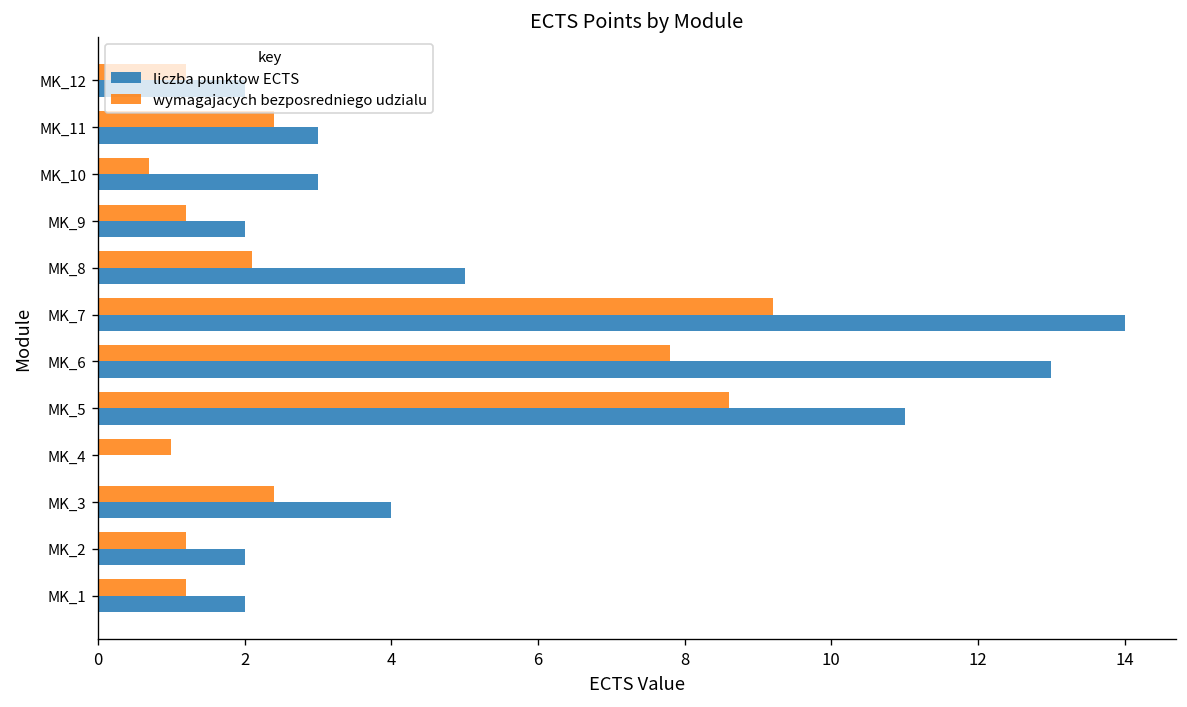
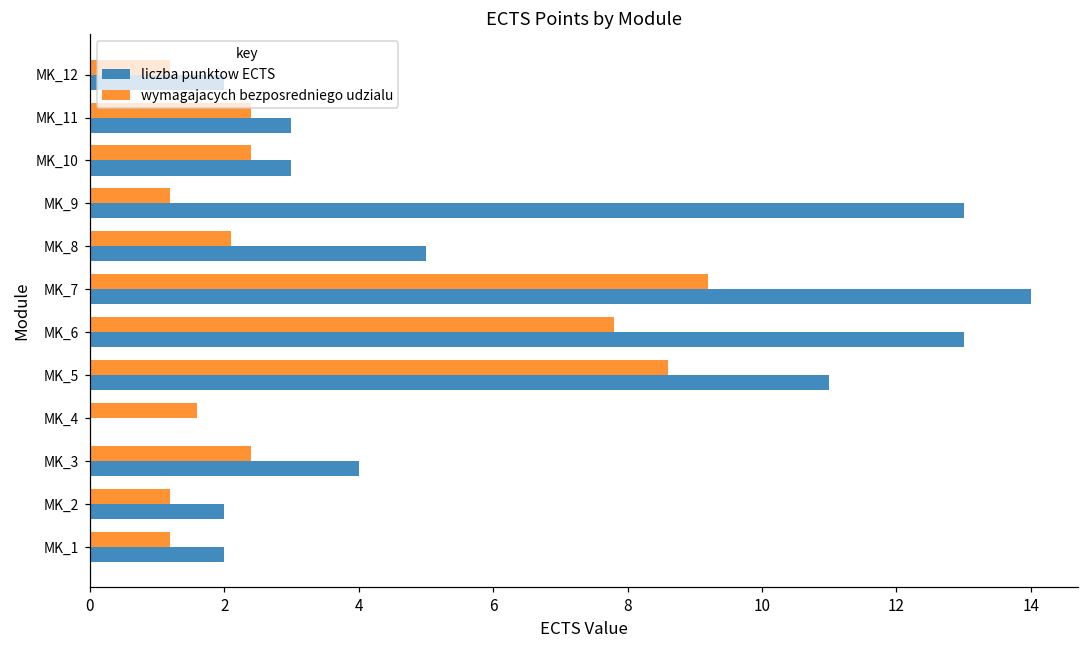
  {
    "liczba punktow ECTS": {
      "MK_11": 3,
      "MK_10": 3,
-     "MK_9": 2,
+     "MK_9": 13,
      "MK_8": 5,
      "MK_7": 14,
      "MK_6": 13,
      "MK_5": 11,
      "MK_4": 0,
      "MK_3": 4,
      "MK_2": 2,
      "MK_1": 2
    },
    "wymagajacych bezposredniego udzialu": {
      "MK_11": 2.4,
-     "MK_10": 0.7,
+     "MK_10": 2.4,
      "MK_9": 1.2,
      "MK_8": 2.1,
      "MK_7": 9.2,
      "MK_6": 7.8,
      "MK_5": 8.6,
-     "MK_4": 1.0,
+     "MK_4": 1.6,
      "MK_3": 2.4,
      "MK_2": 1.2,
      "MK_1": 1.2
    }
  }
